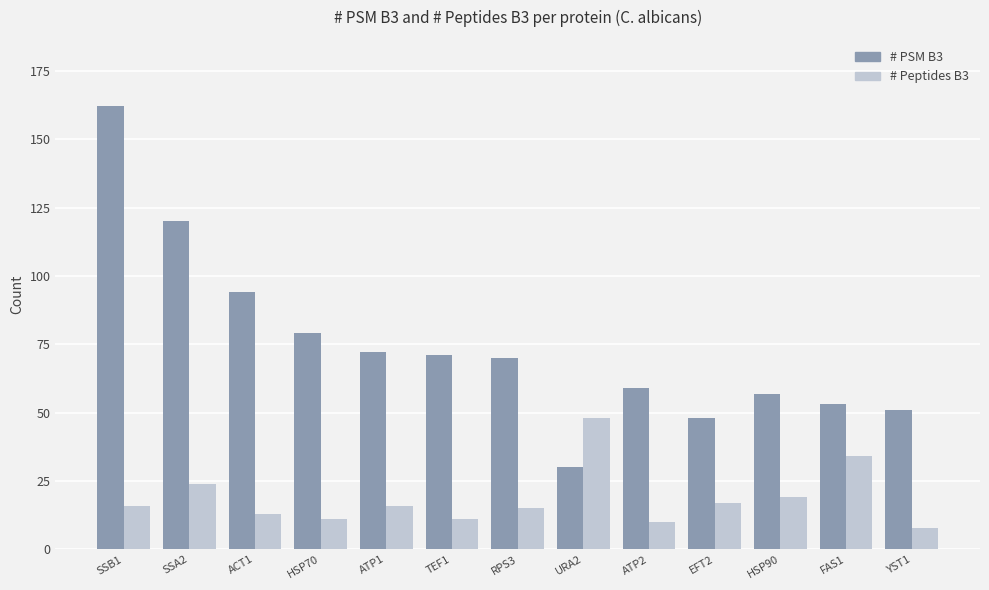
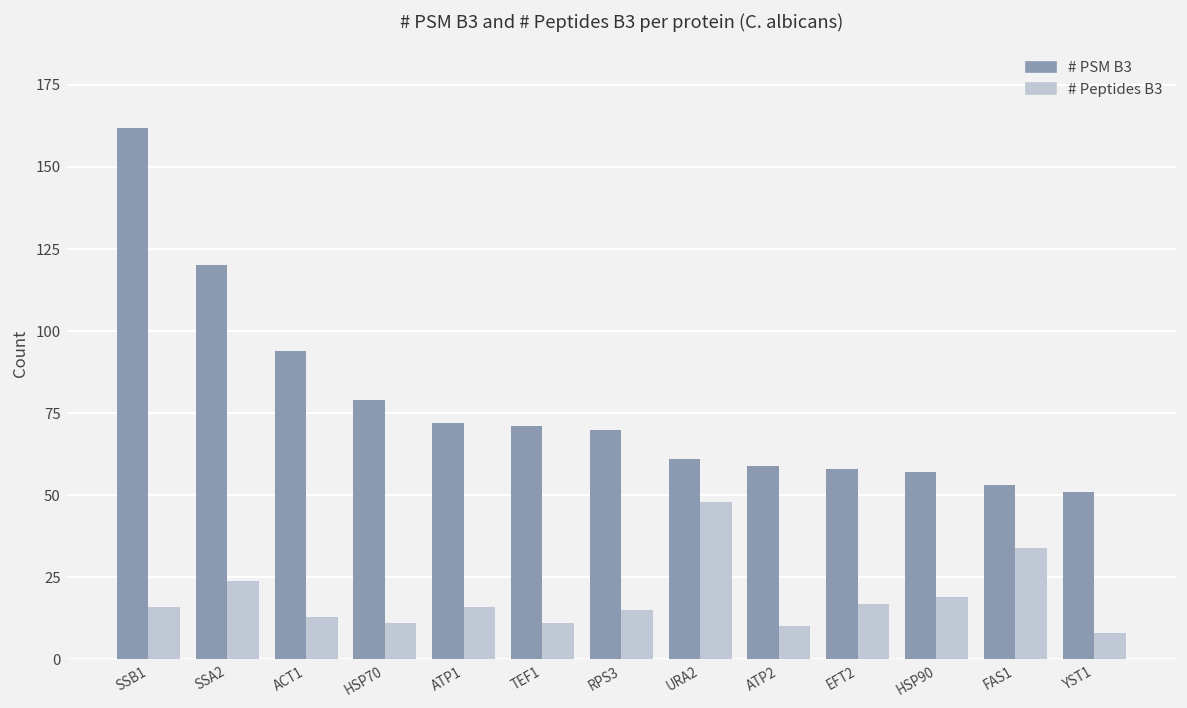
  {
    "# PSM B3": {
      "SSB1": 162,
      "SSA2": 120,
      "ACT1": 94,
      "HSP70": 79,
      "ATP1": 72,
      "TEF1": 71,
      "RPS3": 70,
-     "URA2": 30,
+     "URA2": 61,
      "ATP2": 59,
-     "EFT2": 48,
+     "EFT2": 58,
      "HSP90": 57,
      "FAS1": 53,
      "YST1": 51
    },
    "# Peptides B3": {
      "SSB1": 16,
      "SSA2": 24,
      "ACT1": 13,
      "HSP70": 11,
      "ATP1": 16,
      "TEF1": 11,
      "RPS3": 15,
      "URA2": 48,
      "ATP2": 10,
      "EFT2": 17,
      "HSP90": 19,
      "FAS1": 34,
      "YST1": 8
    }
  }
